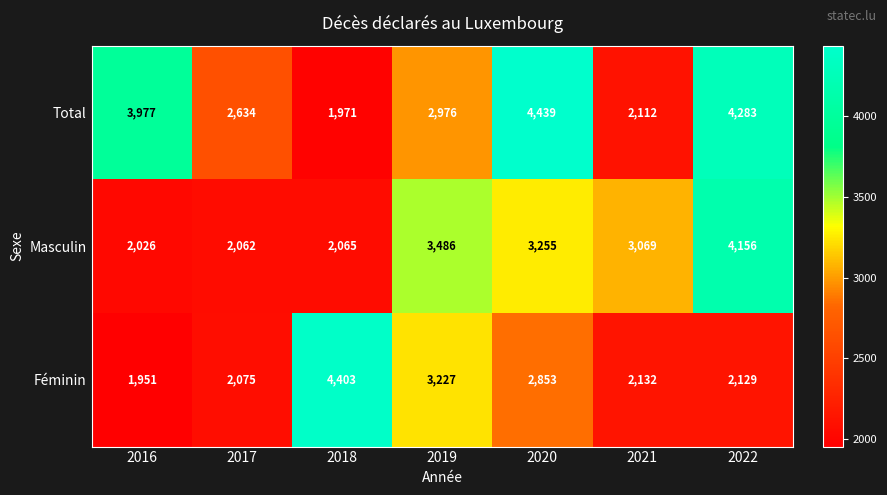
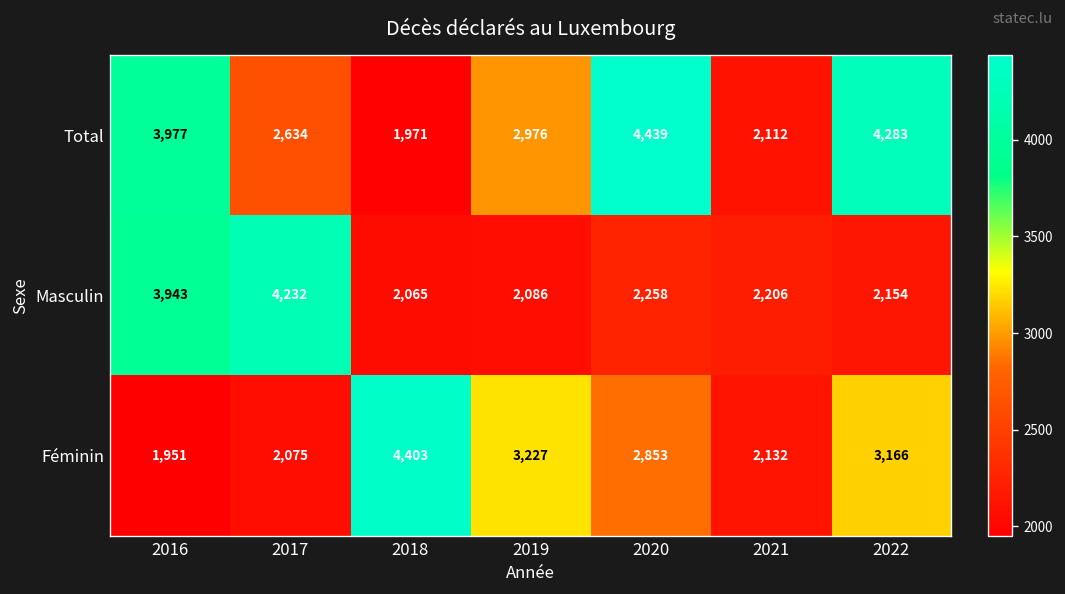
  {
    "Total": {
      "2016": "3,977",
      "2017": "2,634",
      "2018": "1,971",
      "2019": "2,976",
      "2020": "4,439",
      "2021": "2,112",
      "2022": "4,283"
    },
    "Masculin": {
-     "2016": "2,026",
-     "2017": "2,062",
+     "2016": "3,943",
+     "2017": "4,232",
      "2018": "2,065",
-     "2019": "3,486",
-     "2020": "3,255",
-     "2021": "3,069",
-     "2022": "4,156"
+     "2019": "2,086",
+     "2020": "2,258",
+     "2021": "2,206",
+     "2022": "2,154"
    },
    "Féminin": {
      "2016": "1,951",
      "2017": "2,075",
      "2018": "4,403",
      "2019": "3,227",
      "2020": "2,853",
      "2021": "2,132",
-     "2022": "2,129"
+     "2022": "3,166"
    }
  }
